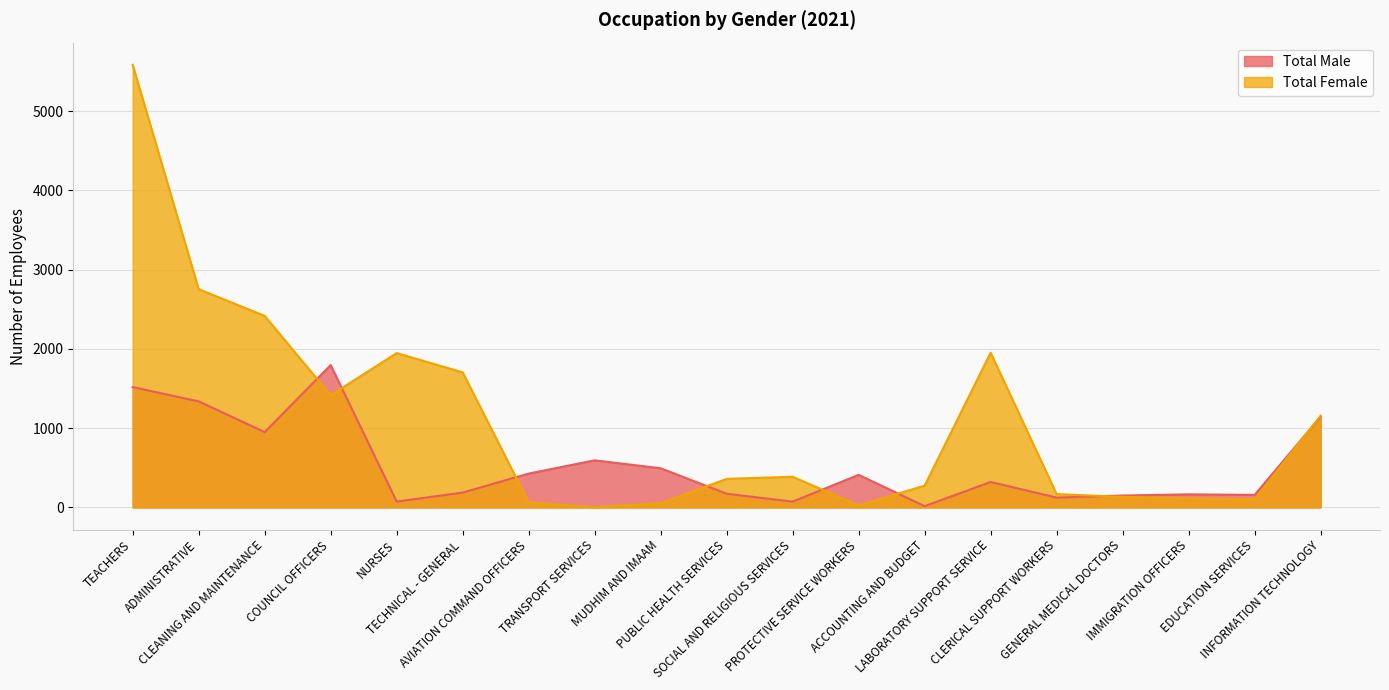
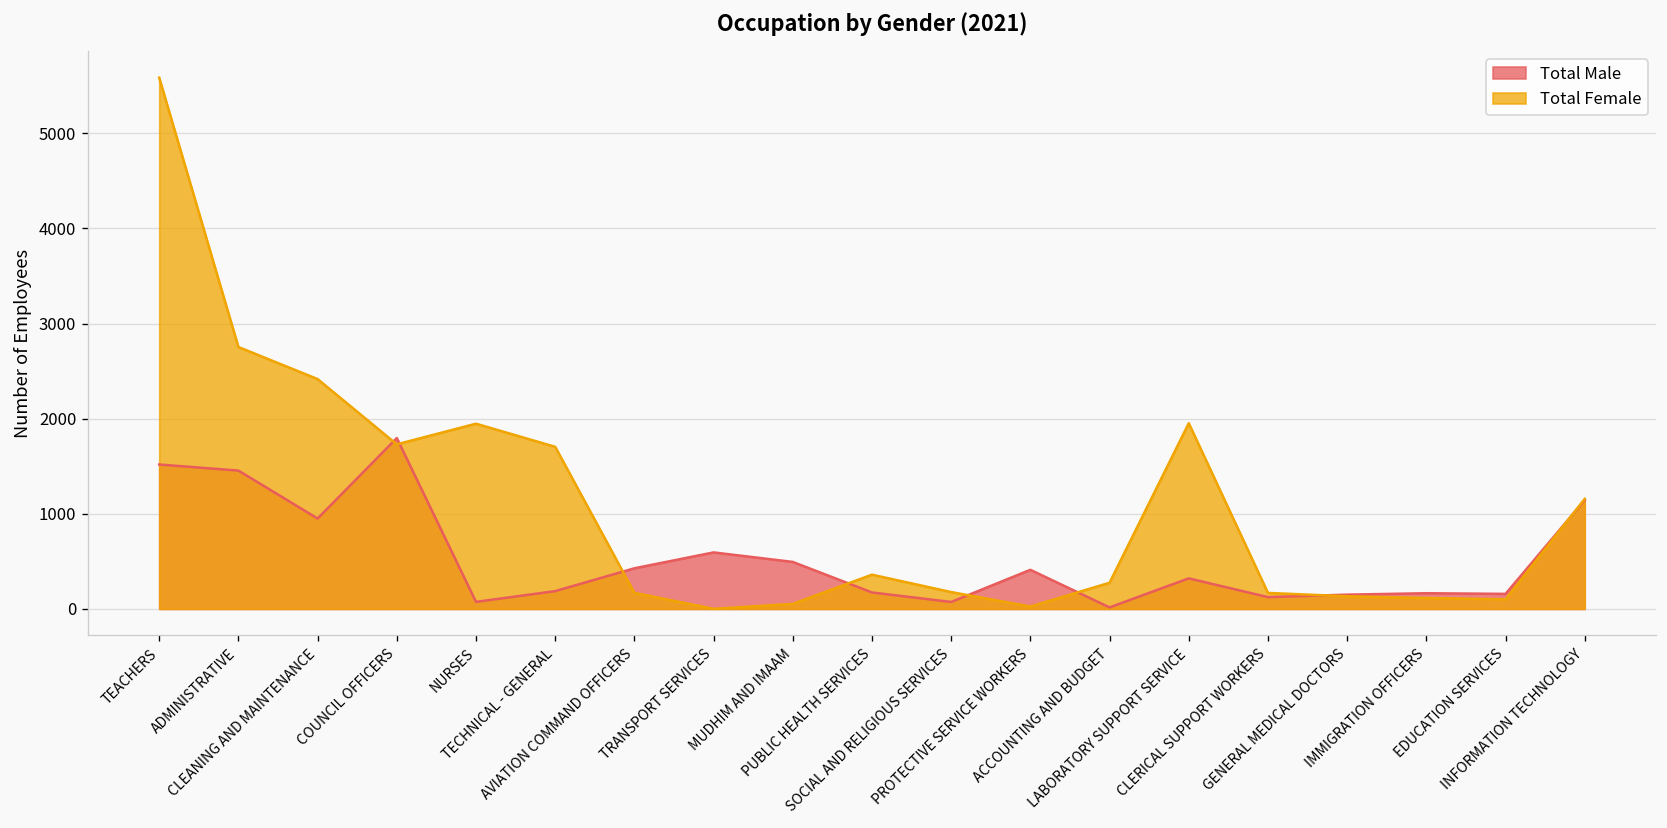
  {
    "Total Male": {
      "TEACHERS": 1500,
-     "ADMINISTRATIVE": 1300,
+     "ADMINISTRATIVE": 1500,
      "CLEANING AND MAINTENANCE": 1000,
      "COUNCIL OFFICERS": 1800,
      "NURSES": 100,
      "TECHNICAL - GENERAL": 200,
      "AVIATION COMMAND OFFICERS": 400,
      "TRANSPORT SERVICES": 600,
      "MUDHIM AND IMAAM": 500,
      "PUBLIC HEALTH SERVICES": 200,
      "SOCIAL AND RELIGIOUS SERVICES": 100,
      "PROTECTIVE SERVICE WORKERS": 400,
      "ACCOUNTING AND BUDGET": 0,
      "LABORATORY SUPPORT SERVICE": 300,
      "CLERICAL SUPPORT WORKERS": 100,
      "IMMIGRATION OFFICERS": 200,
      "EDUCATION SERVICES": 200
    },
    "Total Female": {
      "TEACHERS": 5600,
      "ADMINISTRATIVE": 2800,
      "CLEANING AND MAINTENANCE": 2400,
-     "COUNCIL OFFICERS": 1400,
+     "COUNCIL OFFICERS": 1700,
      "NURSES": 1900,
      "TECHNICAL - GENERAL": 1700,
-     "AVIATION COMMAND OFFICERS": 100,
+     "AVIATION COMMAND OFFICERS": 200,
      "TRANSPORT SERVICES": 0,
      "MUDHIM AND IMAAM": 100,
      "PUBLIC HEALTH SERVICES": 400,
-     "SOCIAL AND RELIGIOUS SERVICES": 400,
+     "SOCIAL AND RELIGIOUS SERVICES": 200,
      "PROTECTIVE SERVICE WORKERS": 0,
      "ACCOUNTING AND BUDGET": 300,
      "LABORATORY SUPPORT SERVICE": 2000,
      "CLERICAL SUPPORT WORKERS": 200,
      "IMMIGRATION OFFICERS": 100,
      "EDUCATION SERVICES": 100
    }
  }
